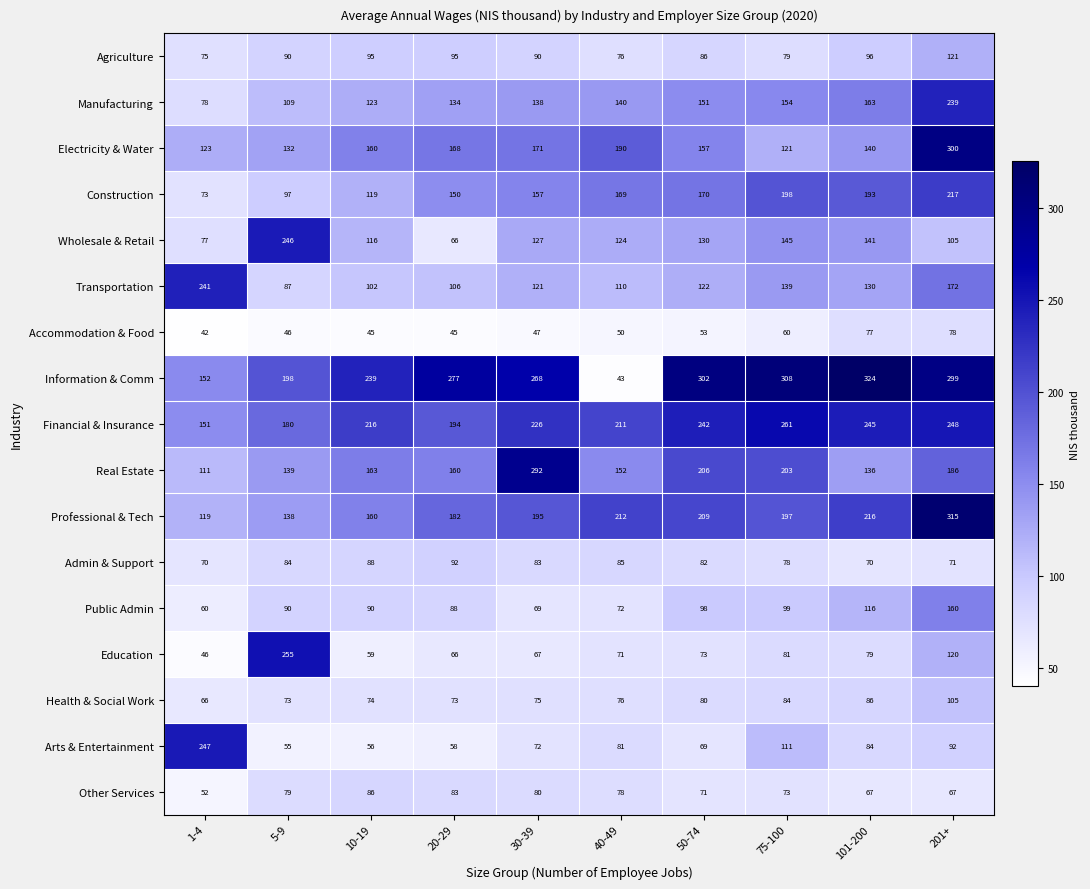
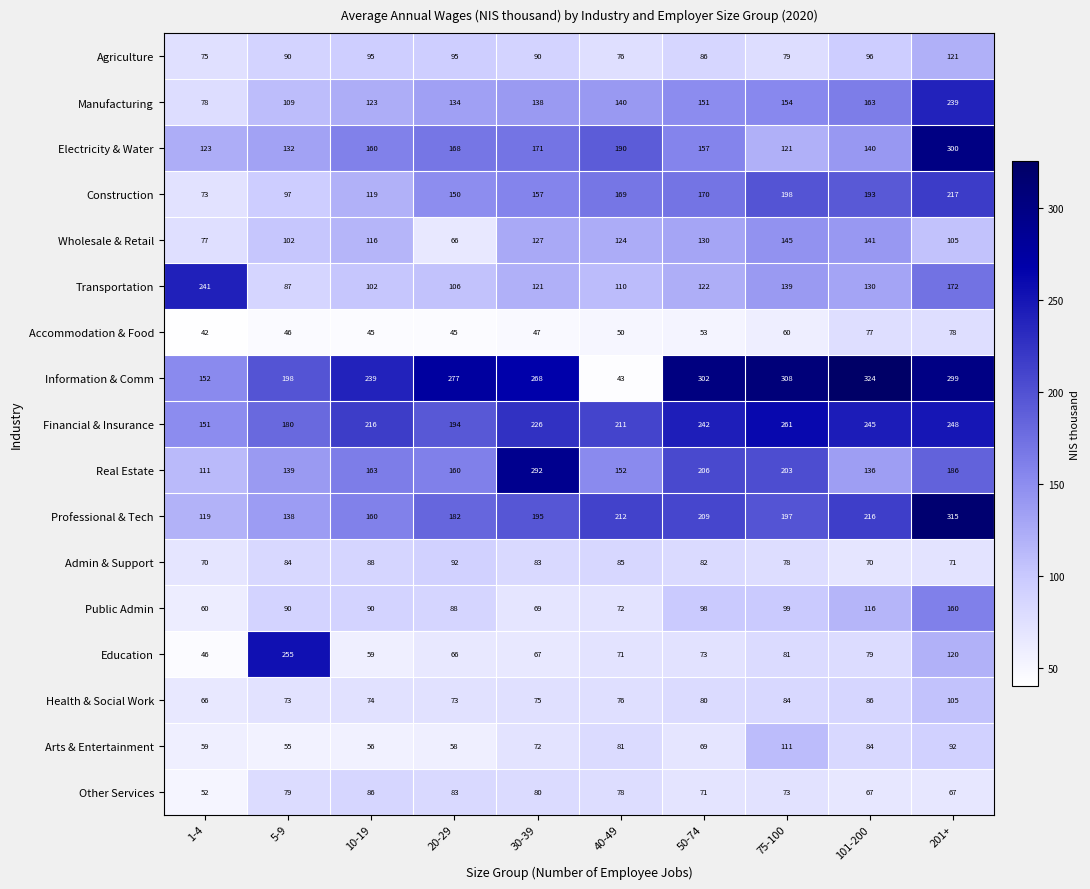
  {
    "Agriculture": {
      "1-4": 75,
      "5-9": 90,
      "10-19": 95,
      "20-29": 95,
      "30-39": 90,
      "40-49": 76,
      "50-74": 86,
      "75-100": 79,
      "101-200": 96,
      "201+": 121
    },
    "Manufacturing": {
      "1-4": 78,
      "5-9": 109,
      "10-19": 123,
      "20-29": 134,
      "30-39": 138,
      "40-49": 140,
      "50-74": 151,
      "75-100": 154,
      "101-200": 163,
      "201+": 239
    },
    "Electricity & Water": {
      "1-4": 123,
      "5-9": 132,
      "10-19": 160,
      "20-29": 168,
      "30-39": 171,
      "40-49": 190,
      "50-74": 157,
      "75-100": 121,
      "101-200": 140,
      "201+": 300
    },
    "Construction": {
      "1-4": 73,
      "5-9": 97,
      "10-19": 119,
      "20-29": 150,
      "30-39": 157,
      "40-49": 169,
      "50-74": 170,
      "75-100": 198,
      "101-200": 193,
      "201+": 217
    },
    "Wholesale & Retail": {
      "1-4": 77,
-     "5-9": 246,
+     "5-9": 102,
      "10-19": 116,
      "20-29": 66,
      "30-39": 127,
      "40-49": 124,
      "50-74": 130,
      "75-100": 145,
      "101-200": 141,
      "201+": 105
    },
    "Transportation": {
      "1-4": 241,
      "5-9": 87,
      "10-19": 102,
      "20-29": 106,
      "30-39": 121,
      "40-49": 110,
      "50-74": 122,
      "75-100": 139,
      "101-200": 130,
      "201+": 172
    },
    "Accommodation & Food": {
      "1-4": 42,
      "5-9": 46,
      "10-19": 45,
      "20-29": 45,
      "30-39": 47,
      "40-49": 50,
      "50-74": 53,
      "75-100": 60,
      "101-200": 77,
      "201+": 78
    },
    "Information & Comm": {
      "1-4": 152,
      "5-9": 198,
      "10-19": 239,
      "20-29": 277,
      "30-39": 268,
      "40-49": 43,
      "50-74": 302,
      "75-100": 308,
      "101-200": 324,
      "201+": 299
    },
    "Financial & Insurance": {
      "1-4": 151,
      "5-9": 180,
      "10-19": 216,
      "20-29": 194,
      "30-39": 226,
      "40-49": 211,
      "50-74": 242,
      "75-100": 261,
      "101-200": 245,
      "201+": 248
    },
    "Real Estate": {
      "1-4": 111,
      "5-9": 139,
      "10-19": 163,
      "20-29": 160,
      "30-39": 292,
      "40-49": 152,
      "50-74": 206,
      "75-100": 203,
      "101-200": 136,
      "201+": 186
    },
    "Professional & Tech": {
      "1-4": 119,
      "5-9": 138,
      "10-19": 160,
      "20-29": 182,
      "30-39": 195,
      "40-49": 212,
      "50-74": 209,
      "75-100": 197,
      "101-200": 216,
      "201+": 315
    },
    "Admin & Support": {
      "1-4": 70,
      "5-9": 84,
      "10-19": 88,
      "20-29": 92,
      "30-39": 83,
      "40-49": 85,
      "50-74": 82,
      "75-100": 78,
      "101-200": 70,
      "201+": 71
    },
    "Public Admin": {
      "1-4": 60,
      "5-9": 90,
      "10-19": 90,
      "20-29": 88,
      "30-39": 69,
      "40-49": 72,
      "50-74": 98,
      "75-100": 99,
      "101-200": 116,
      "201+": 160
    },
    "Education": {
      "1-4": 46,
      "5-9": 255,
      "10-19": 59,
      "20-29": 66,
      "30-39": 67,
      "40-49": 71,
      "50-74": 73,
      "75-100": 81,
      "101-200": 79,
      "201+": 120
    },
    "Health & Social Work": {
      "1-4": 66,
      "5-9": 73,
      "10-19": 74,
      "20-29": 73,
      "30-39": 75,
      "40-49": 76,
      "50-74": 80,
      "75-100": 84,
      "101-200": 86,
      "201+": 105
    },
    "Arts & Entertainment": {
-     "1-4": 247,
+     "1-4": 59,
      "5-9": 55,
      "10-19": 56,
      "20-29": 58,
      "30-39": 72,
      "40-49": 81,
      "50-74": 69,
      "75-100": 111,
      "101-200": 84,
      "201+": 92
    },
    "Other Services": {
      "1-4": 52,
      "5-9": 79,
      "10-19": 86,
      "20-29": 83,
      "30-39": 80,
      "40-49": 78,
      "50-74": 71,
      "75-100": 73,
      "101-200": 67,
      "201+": 67
    }
  }
